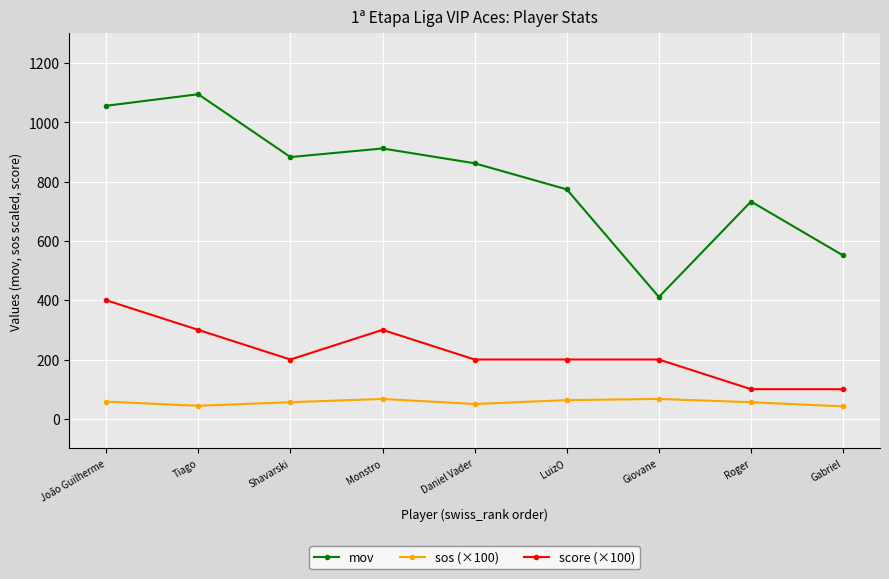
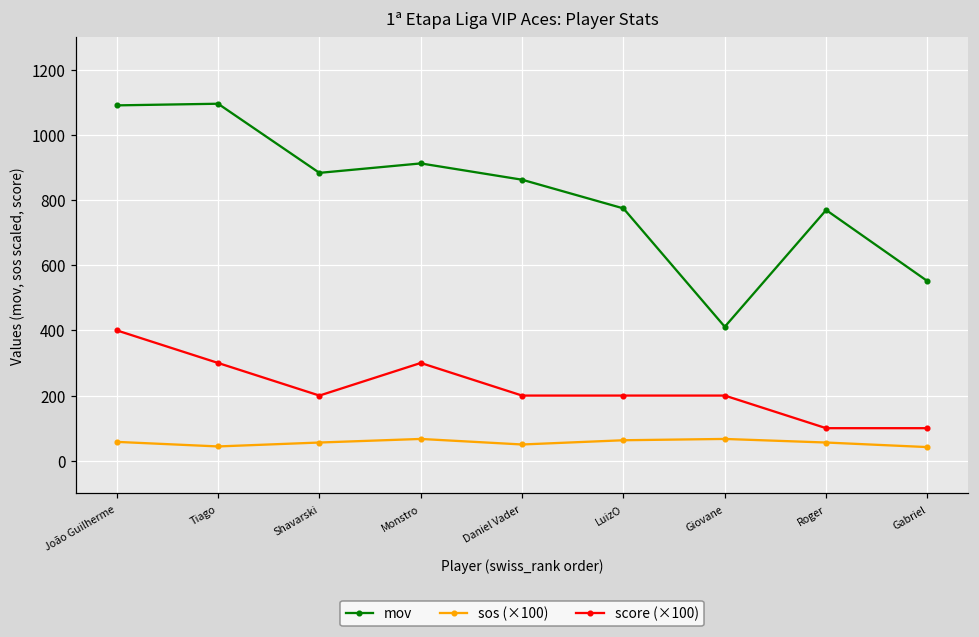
  {
    "mov": {
-     "João Guilherme": 1060,
+     "João Guilherme": 1090,
      "Tiago": 1100,
      "Shavarski": 880,
      "Monstro": 910,
      "Daniel Vader": 860,
      "LuizO": 770,
      "Giovane": 410,
-     "Roger": 730,
+     "Roger": 770,
      "Gabriel": 550
    },
    "sos (×100)": {
      "João Guilherme": 60,
      "Tiago": 40,
      "Shavarski": 60,
      "Monstro": 70,
      "Daniel Vader": 50,
      "LuizO": 60,
      "Giovane": 70,
      "Roger": 60,
      "Gabriel": 40
    },
    "score (×100)": {
      "João Guilherme": 400,
      "Tiago": 300,
      "Shavarski": 200,
      "Monstro": 300,
      "Daniel Vader": 200,
      "LuizO": 200,
      "Giovane": 200,
      "Roger": 100,
      "Gabriel": 100
    }
  }
